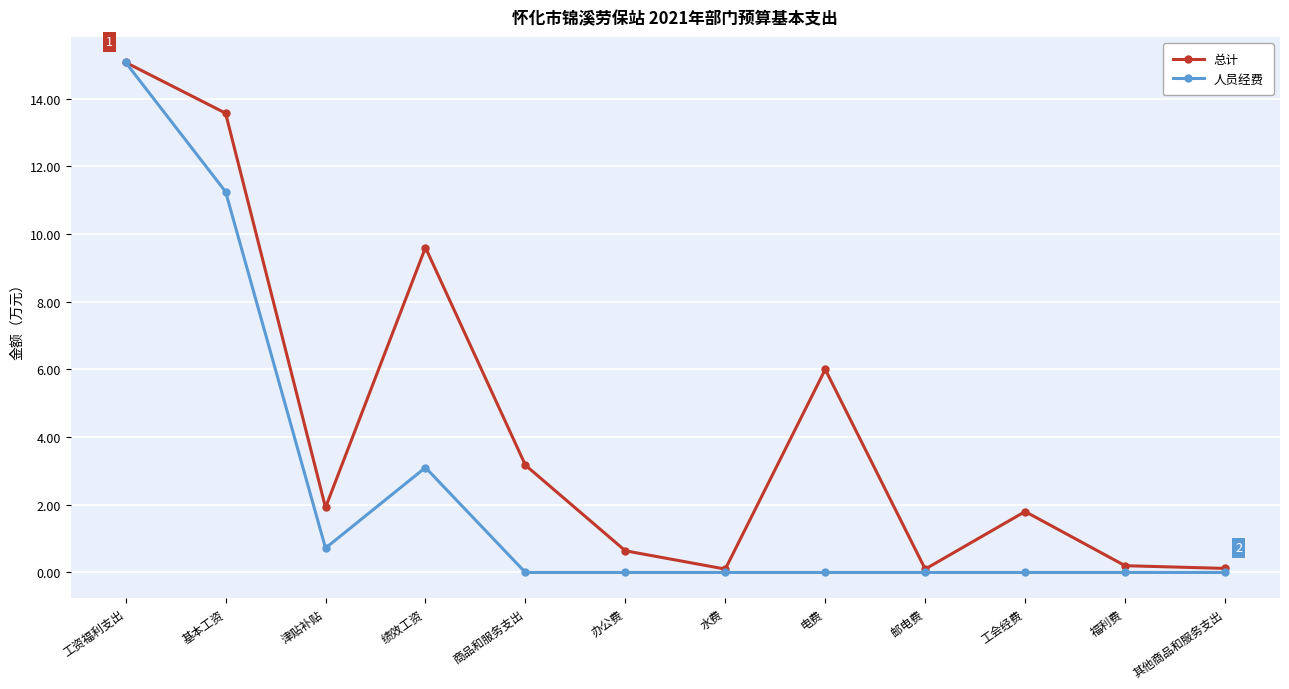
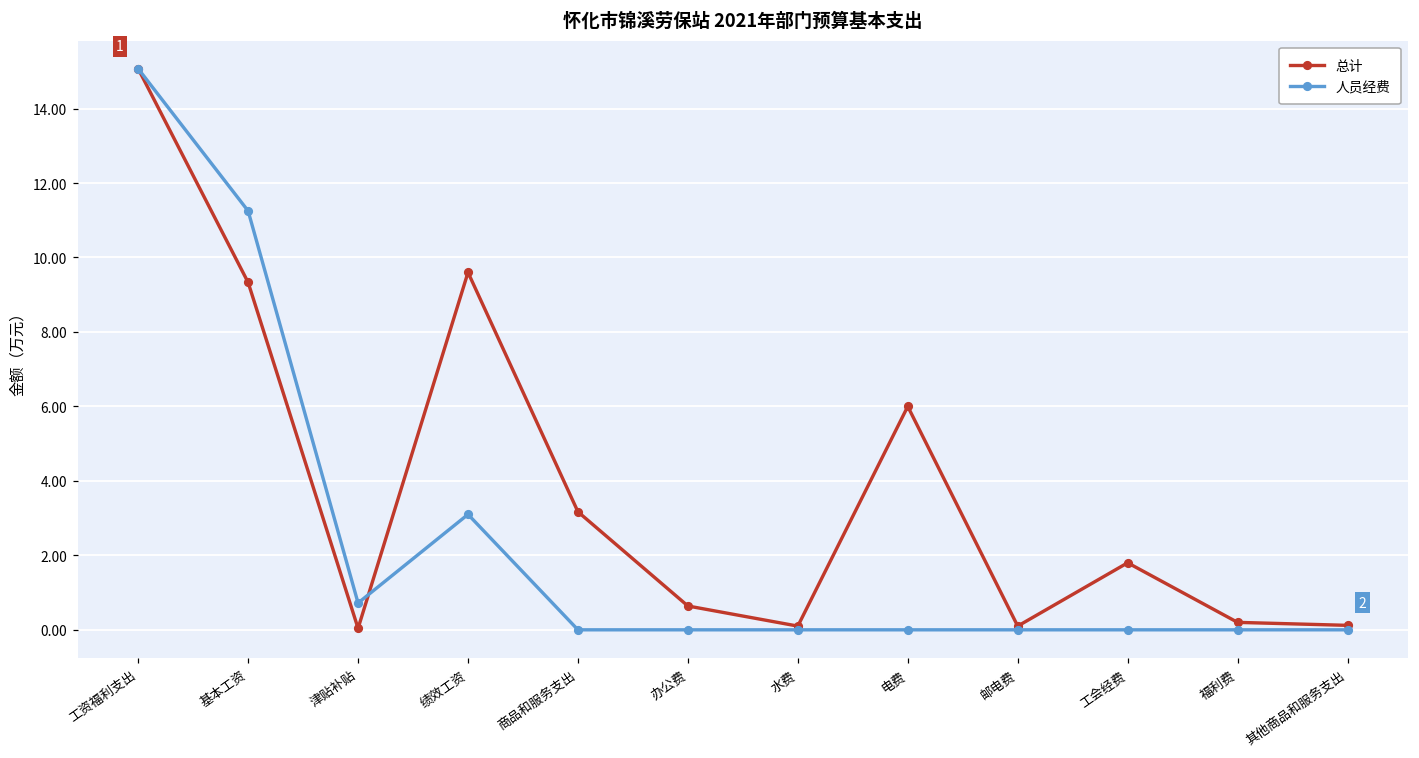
  {
    "总计": {
-     "基本工资": 13.6,
-     "津贴补贴": 1.9,
+     "基本工资": 9.3,
+     "津贴补贴": 0.0,
      "绩效工资": 9.6,
      "商品和服务支出": 3.2,
      "办公费": 0.6,
      "水费": 0.1,
      "电费": 6.0,
      "邮电费": 0.1,
      "工会经费": 1.8,
      "福利费": 0.2
    },
    "人员经费": {
      "基本工资": 11.3,
      "津贴补贴": 0.7,
      "绩效工资": 3.1,
      "商品和服务支出": 0.0,
      "办公费": 0.0,
      "水费": 0.0,
      "电费": 0.0,
      "邮电费": 0.0,
      "工会经费": 0.0,
      "福利费": 0.0,
      "其他商品和服务支出": 0.0
    }
  }
